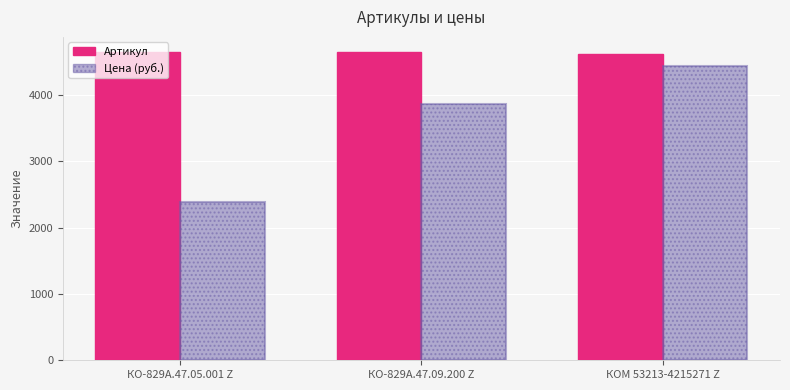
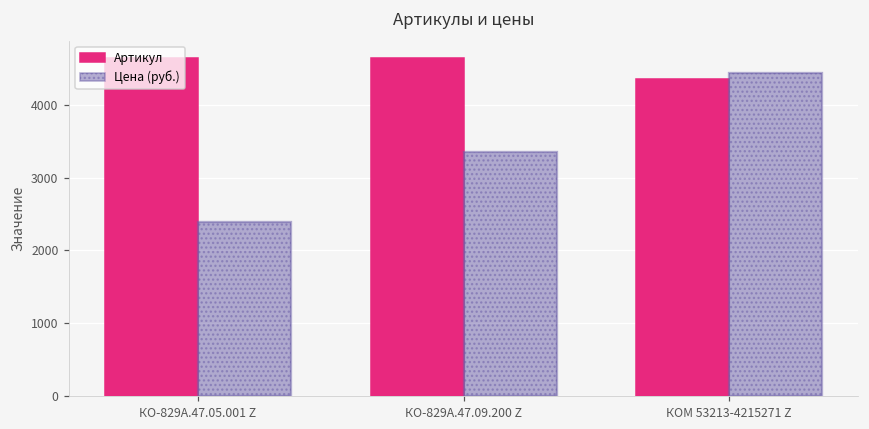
  {
    "Артикул": {
      "КО-829А.47.09.200 Z": 4600,
-     "КОМ 53213-4215271 Z": 4600
+     "КОМ 53213-4215271 Z": 4300
    },
    "Цена (руб.)": {
      "КО-829А.47.05.001 Z": 2400,
-     "КО-829А.47.09.200 Z": 3900,
+     "КО-829А.47.09.200 Z": 3400,
      "КОМ 53213-4215271 Z": 4400
    }
  }
